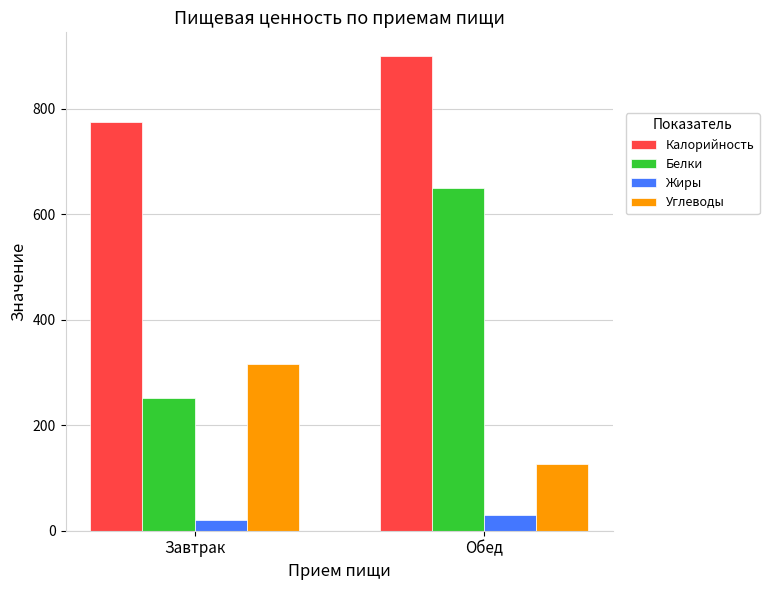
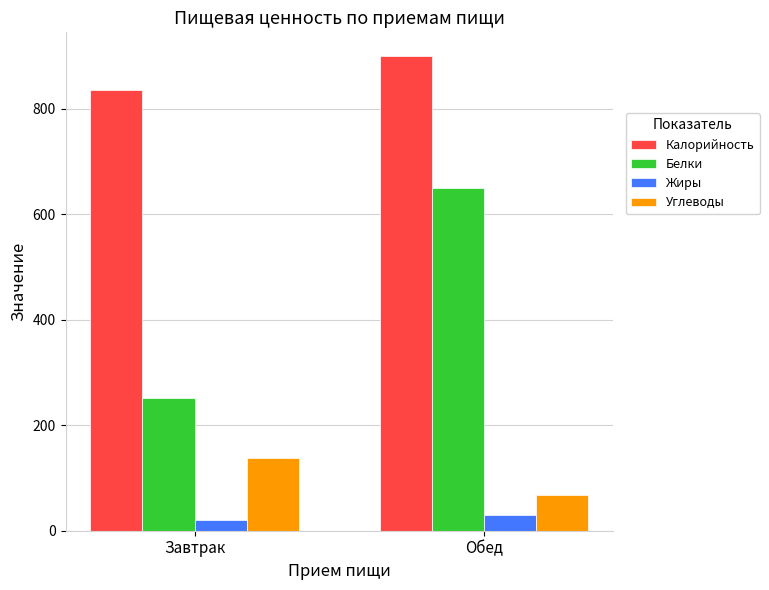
  {
    "Калорийность": {
-     "Завтрак": 770,
+     "Завтрак": 840,
      "Обед": 900
    },
    "Белки": {
      "Завтрак": 250,
      "Обед": 650
    },
    "Жиры": {
      "Завтрак": 20,
      "Обед": 30
    },
    "Углеводы": {
-     "Завтрак": 320,
-     "Обед": 130
+     "Завтрак": 140,
+     "Обед": 70
    }
  }
